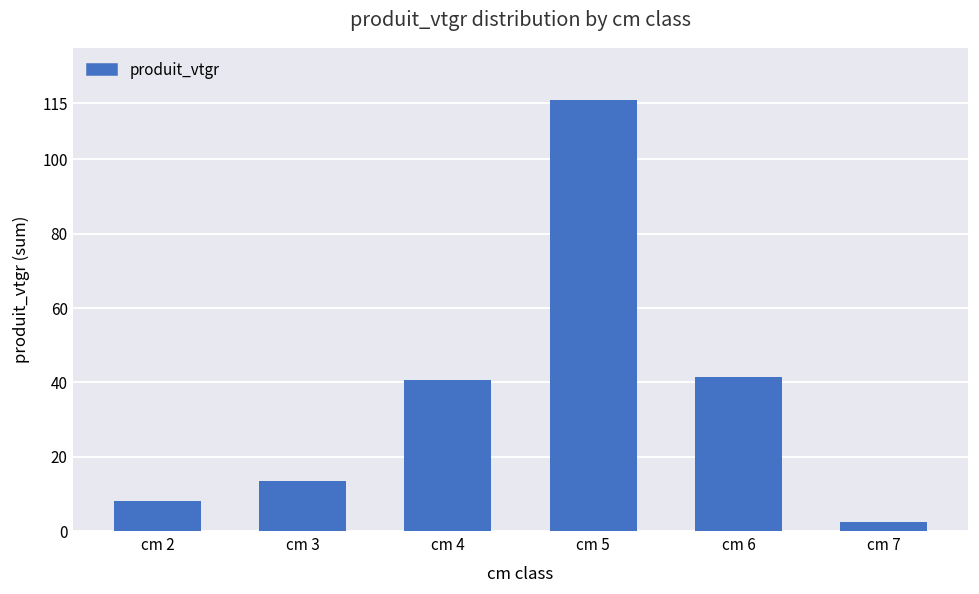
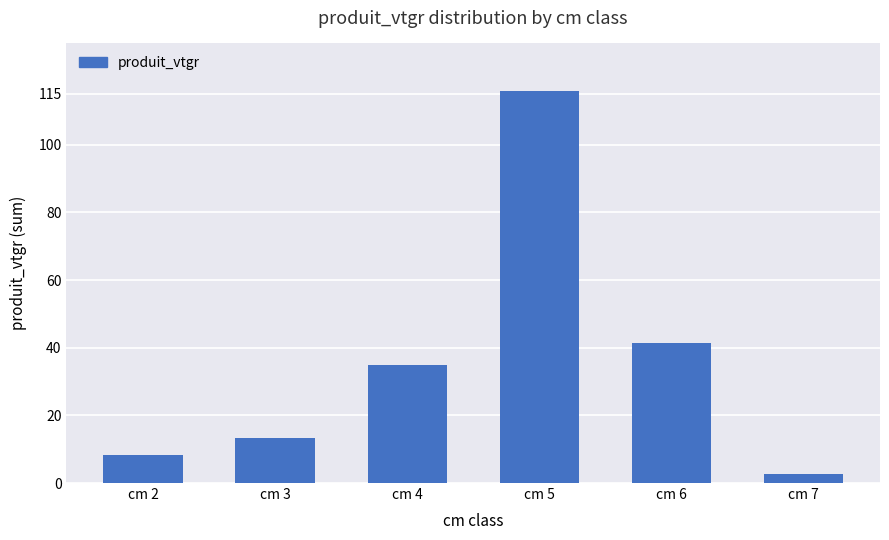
  {
    "cm 2": 8,
    "cm 3": 13,
-   "cm 4": 41,
+   "cm 4": 35,
    "cm 5": 116,
    "cm 6": 41,
    "cm 7": 3
  }
